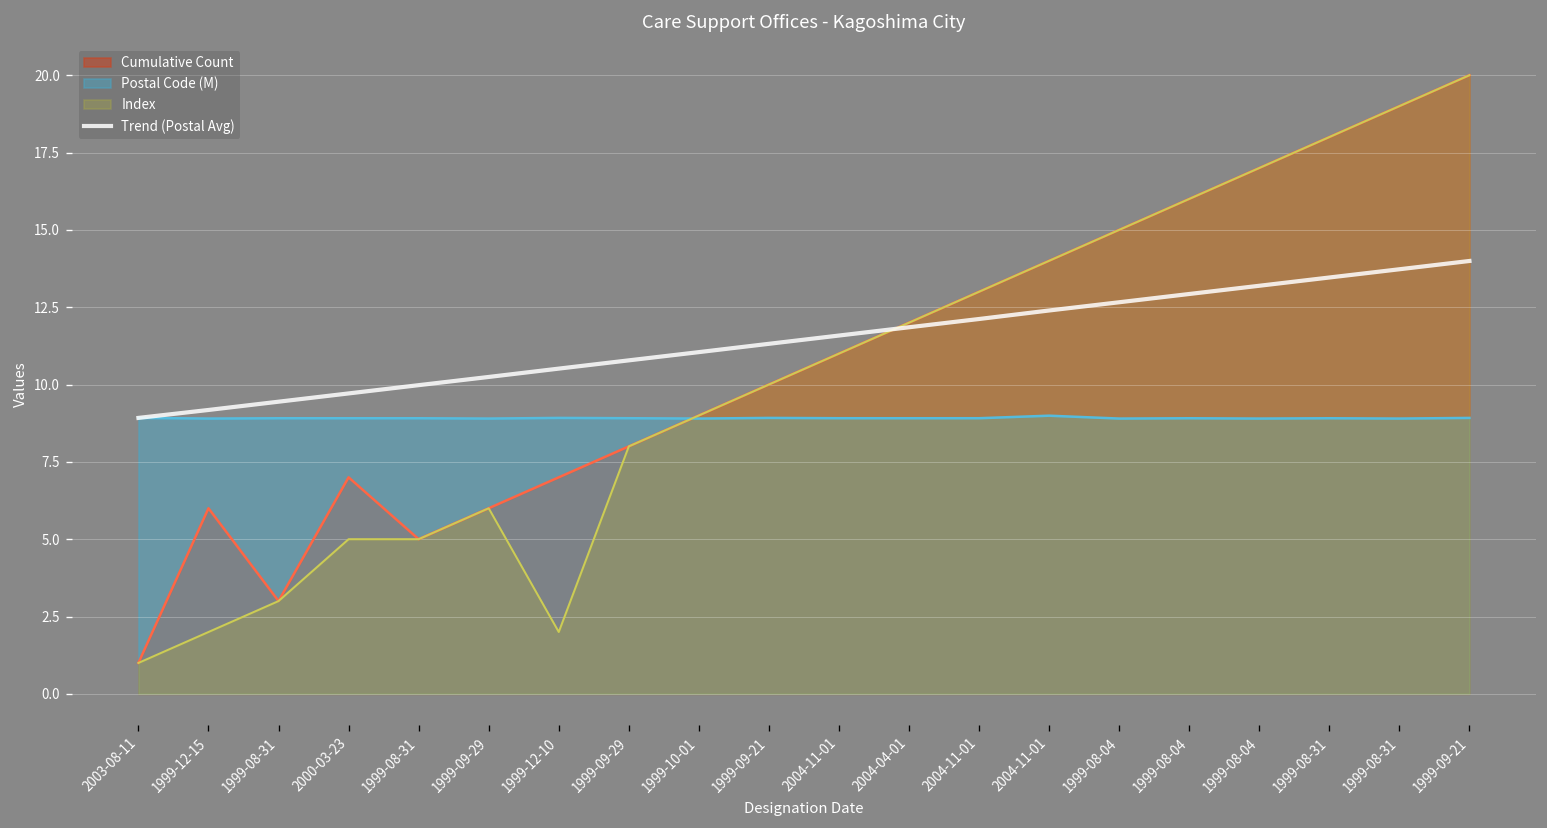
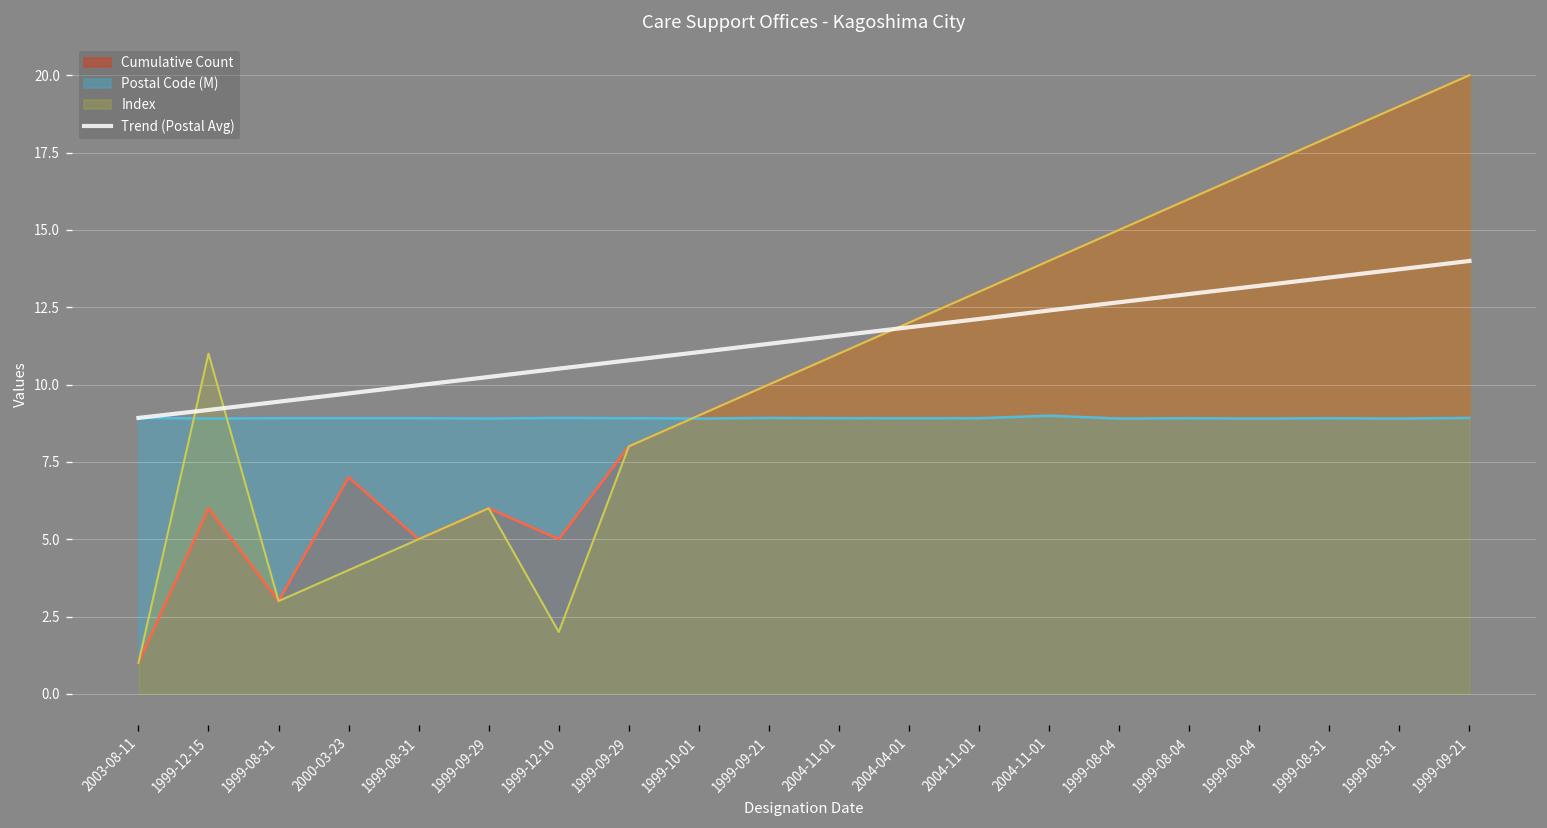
  {
    "Cumulative Count": {
      "1999-12-15": 6,
      "2000-03-23": 7,
-     "1999-12-10": 7
+     "1999-12-10": 5
    },
    "Postal Code (M)": {
      "1999-12-15": 8.9,
      "2000-03-23": 9,
      "1999-12-10": 9,
      "1999-10-01": 8.9,
      "2004-04-01": 9
    },
    "Index": {
-     "1999-12-15": 2,
-     "2000-03-23": 5,
+     "1999-12-15": 11,
+     "2000-03-23": 4,
      "1999-12-10": 2
    },
    "Trend (Postal Avg)": {
      "1999-12-15": 9.2,
      "2000-03-23": 9.7,
      "1999-12-10": 10.5,
      "1999-10-01": 11,
      "2004-04-01": 11.9
    }
  }
